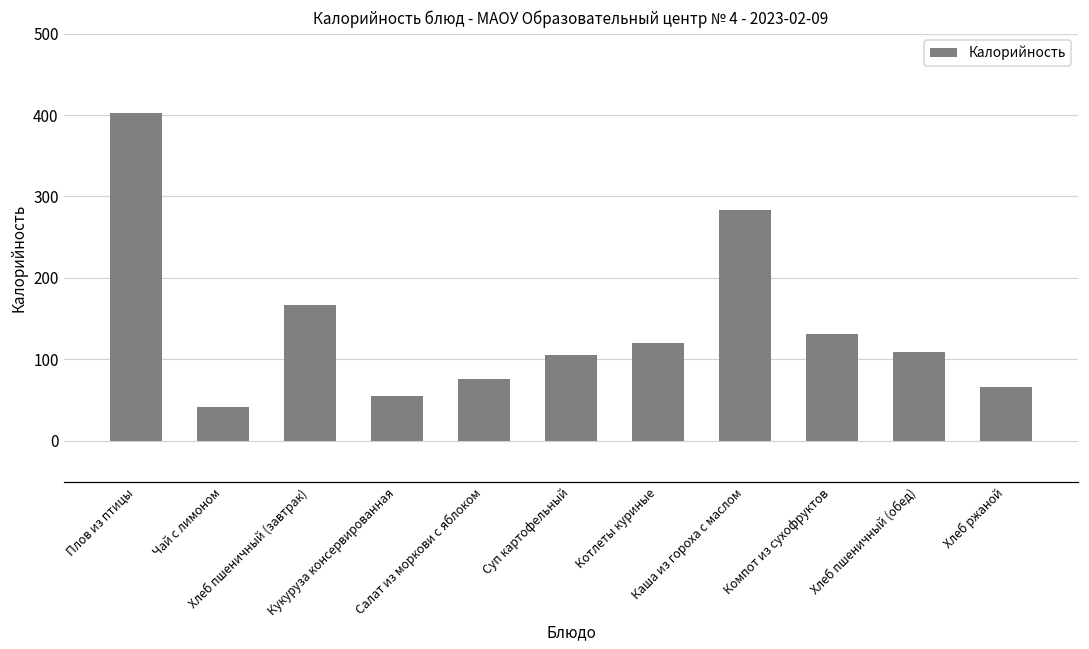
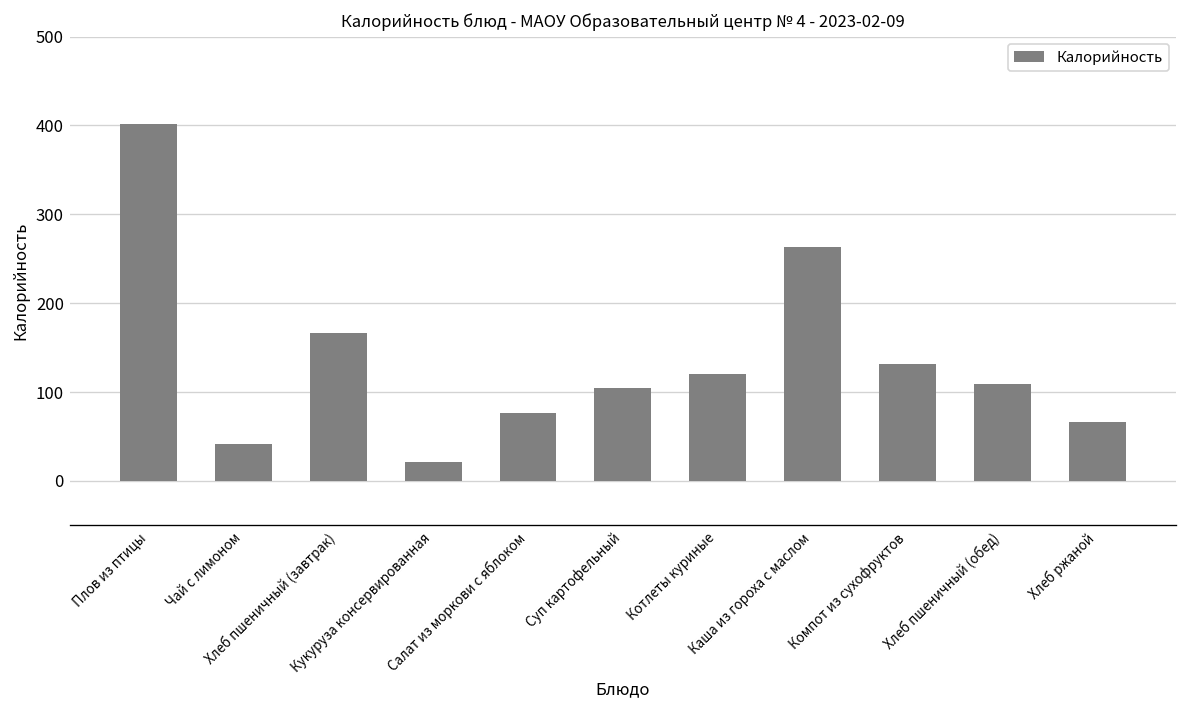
  {
    "Плов из птицы": 400,
    "Чай с лимоном": 40,
    "Хлеб пшеничный (завтрак)": 170,
-   "Кукуруза консервированная": 60,
+   "Кукуруза консервированная": 20,
    "Салат из моркови с яблоком": 80,
    "Суп картофельный": 110,
    "Котлеты куриные": 120,
-   "Каша из гороха с маслом": 280,
+   "Каша из гороха с маслом": 260,
    "Компот из сухофруктов": 130,
    "Хлеб пшеничный (обед)": 110,
    "Хлеб ржаной": 70
  }
